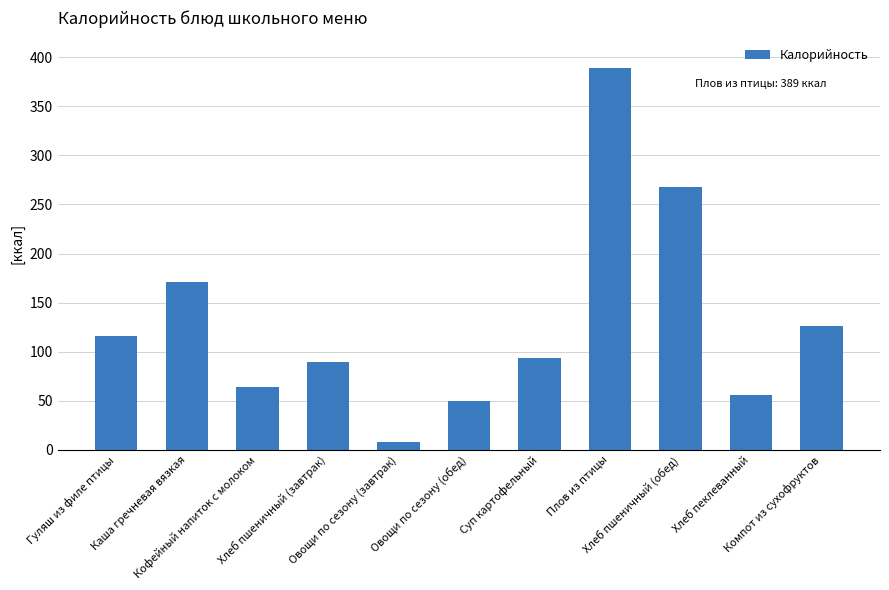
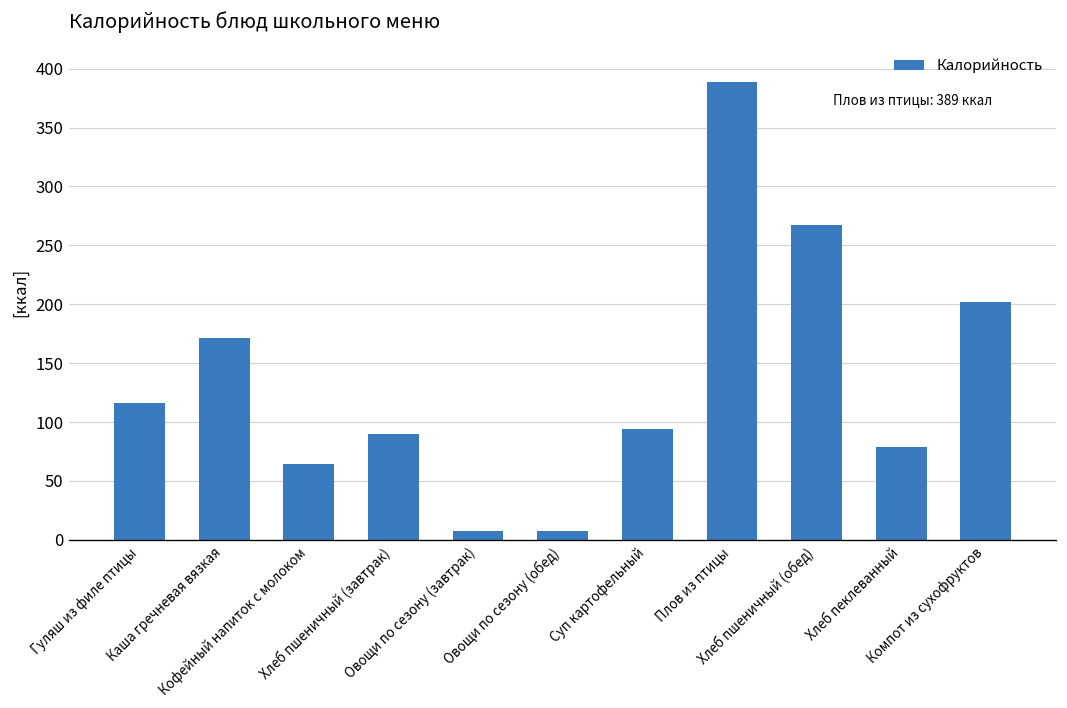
  {
    "Гуляш из филе птицы": 120,
    "Каша гречневая вязкая": 170,
    "Кофейный напиток с молоком": 60,
    "Хлеб пшеничный (завтрак)": 90,
    "Овощи по сезону (завтрак)": 10,
-   "Овощи по сезону (обед)": 50,
+   "Овощи по сезону (обед)": 10,
    "Суп картофельный": 90,
    "Плов из птицы": 390,
    "Хлеб пшеничный (обед)": 270,
-   "Хлеб пеклеванный": 60,
-   "Компот из сухофруктов": 130
+   "Хлеб пеклеванный": 80,
+   "Компот из сухофруктов": 200
  }
